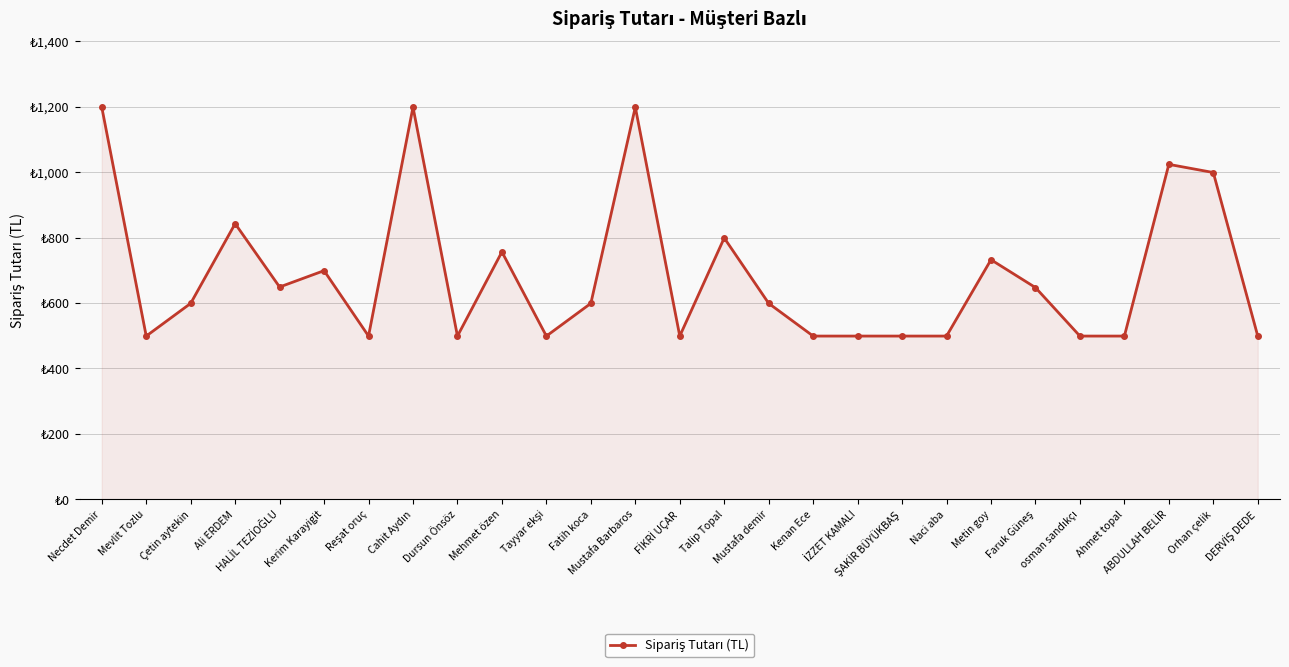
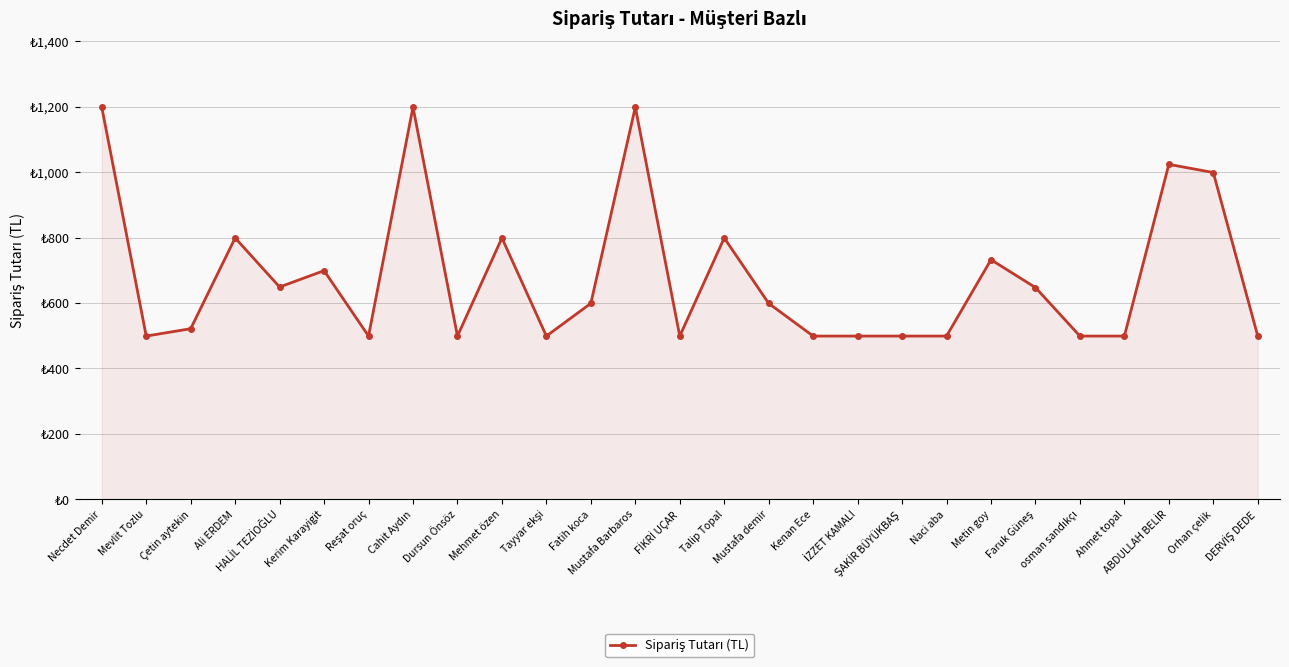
  {
    "Necdet Demir": "₺1,200",
    "Mevlit Tozlu": "₺500",
-   "Çetin aytekin": "₺600",
-   "Ali ERDEM": "₺840",
+   "Çetin aytekin": "₺520",
+   "Ali ERDEM": "₺800",
    "HALİL TEZİOĞLU": "₺650",
    "Kerim Karayigit": "₺700",
    "Reşat oruç": "₺500",
    "Cahit Aydın": "₺1,200",
    "Dursun Önsöz": "₺500",
-   "Mehmet özen": "₺760",
+   "Mehmet özen": "₺800",
    "Tayyar ekşi": "₺500",
    "Fatih koca": "₺600",
    "Mustafa Barbaros": "₺1,200",
    "FİKRİ UÇAR": "₺500",
    "Talip Topal": "₺800",
    "Mustafa demir": "₺600",
    "Kenan Ece": "₺500",
    "İZZET KAMALI": "₺500",
    "ŞAKİR BÜYÜKBAŞ": "₺500",
    "Naci aba": "₺500",
    "Metin goy": "₺730",
    "Faruk Güneş": "₺650",
    "osman sandıkçı": "₺500",
    "Ahmet topal": "₺500",
    "ABDULLAH BELİR": "₺1,020",
    "Orhan çelik": "₺1,000",
    "DERVİŞ DEDE": "₺500"
  }
